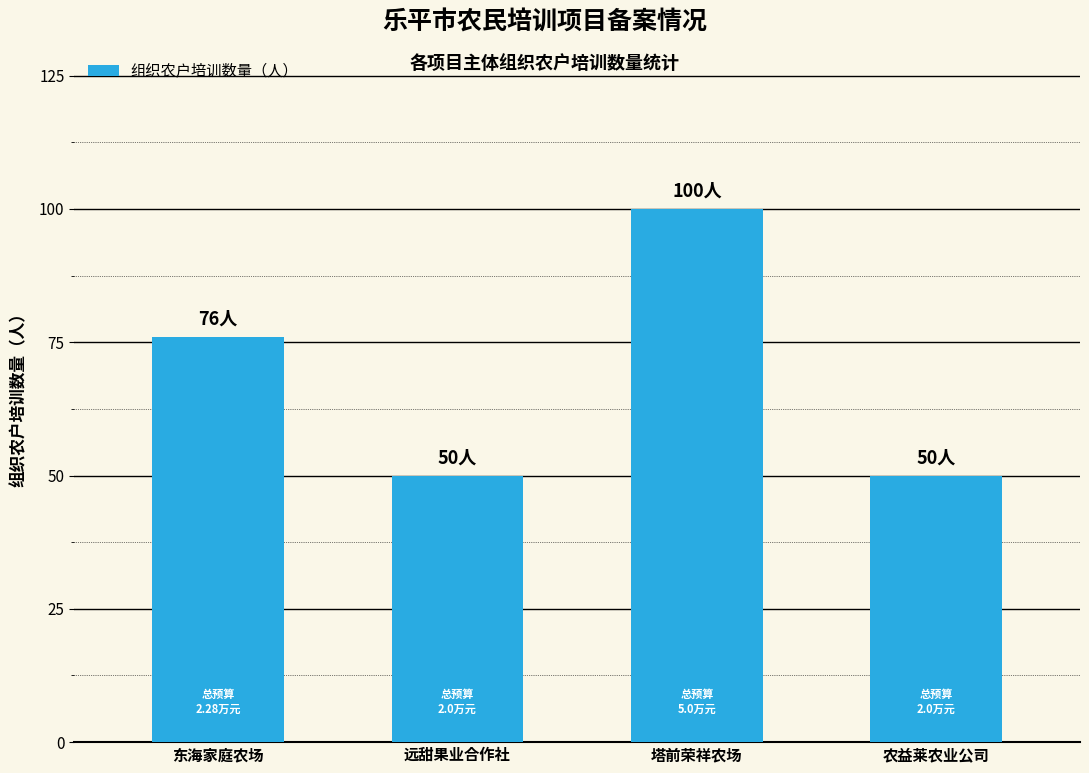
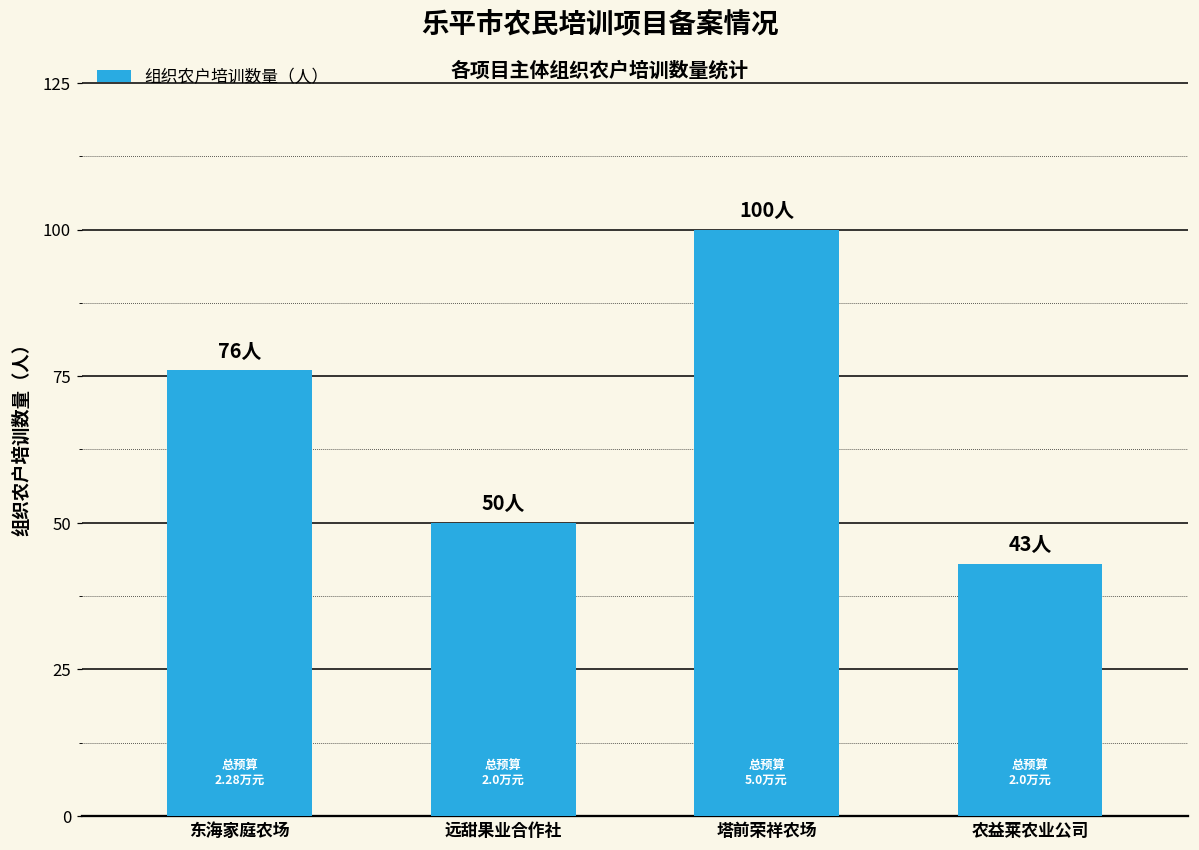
  {
    "东海家庭农场": "76人",
    "远甜果业合作社": "50人",
    "塔前荣祥农场": "100人",
-   "农益莱农业公司": "50人"
+   "农益莱农业公司": "43人"
  }
